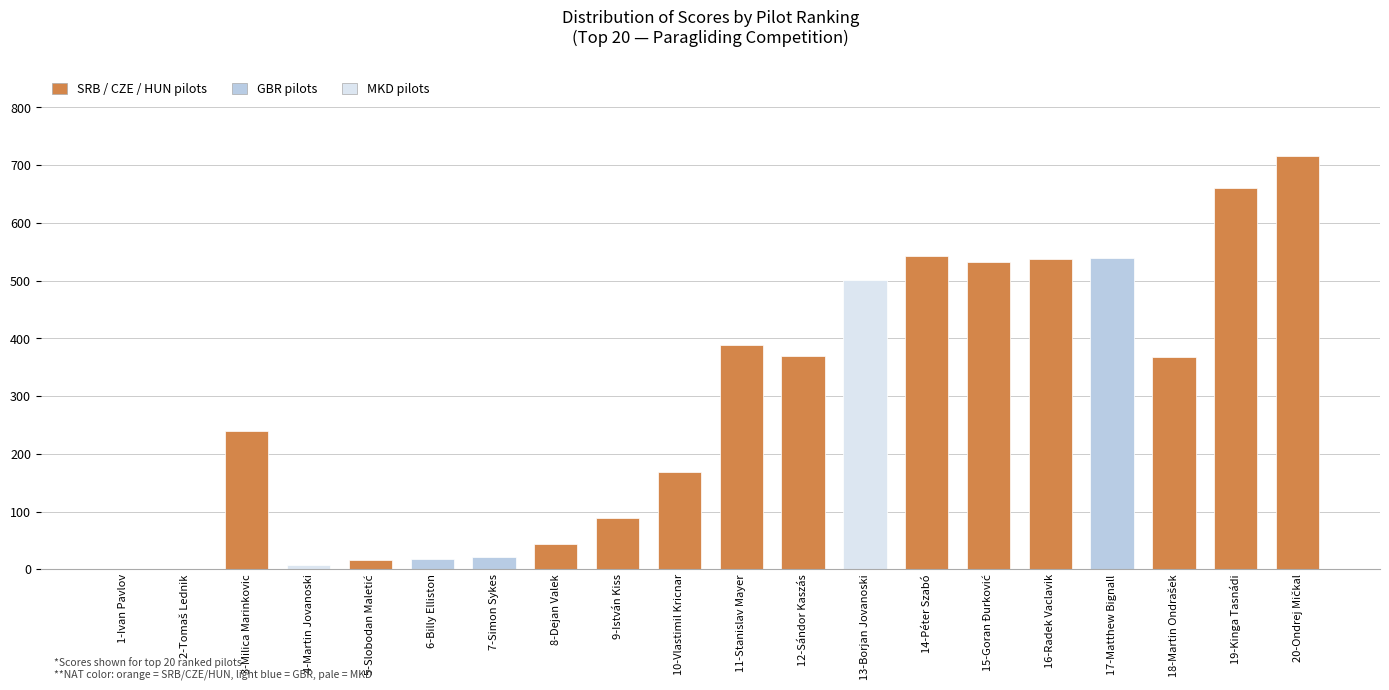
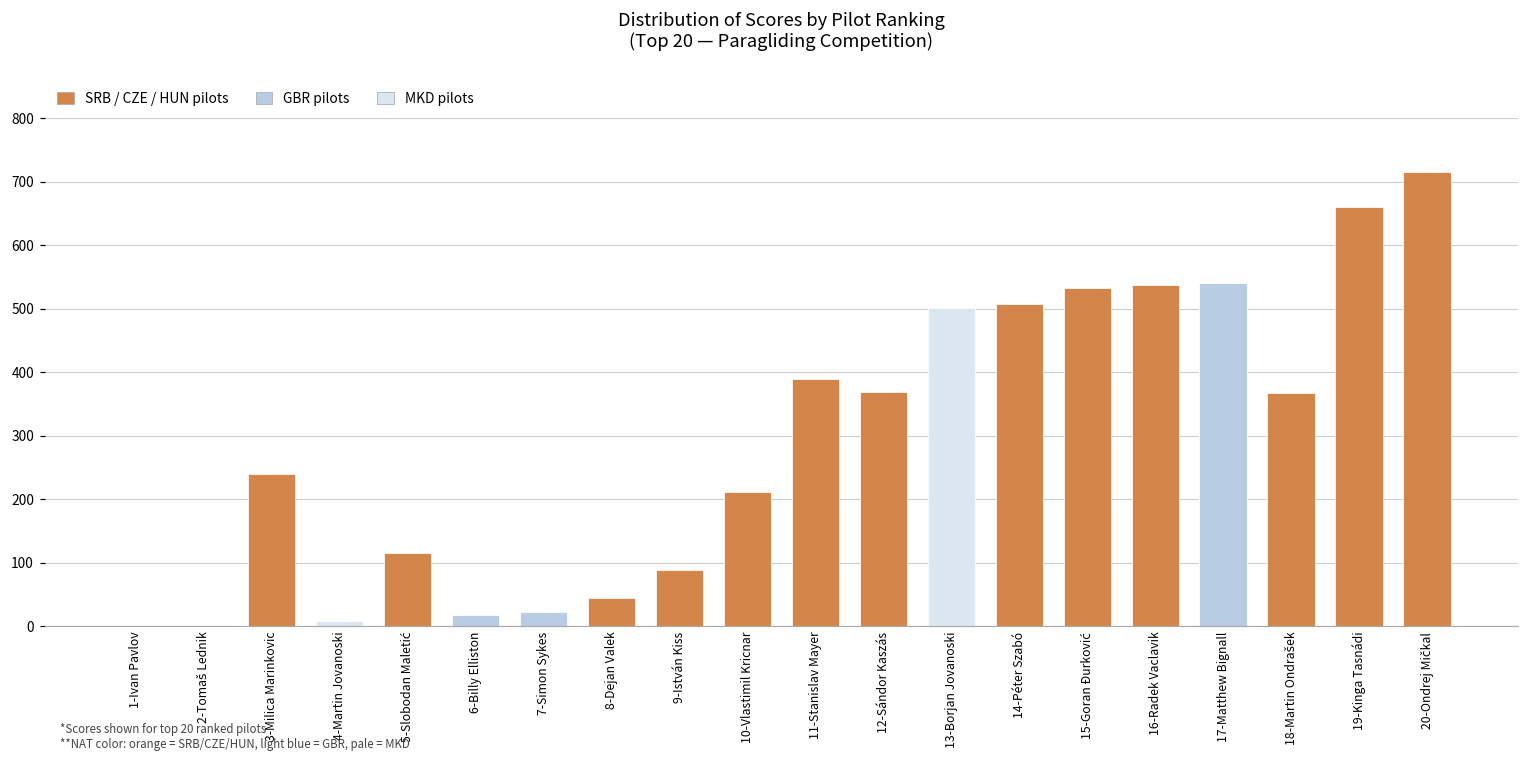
  {
    "1-Ivan Pavlov": 0,
    "3-Milica Marinkovic": 240,
    "4-Martin Jovanoski": 10,
-   "5-Slobodan Maletić": 20,
+   "5-Slobodan Maletić": 120,
    "6-Billy Elliston": 20,
    "7-Simon Sykes": 20,
    "8-Dejan Valek": 40,
    "9-István Kiss": 90,
-   "10-Vlastimil Kricnar": 170,
+   "10-Vlastimil Kricnar": 210,
    "11-Stanislav Mayer": 390,
    "12-Sándor Kaszás": 370,
    "13-Borjan Jovanoski": 500,
-   "14-Péter Szabó": 540,
+   "14-Péter Szabó": 510,
    "15-Goran Đurković": 530,
    "16-Radek Vaclavik": 540,
    "17-Matthew Bignall": 540,
    "18-Martin Ondrašek": 370,
    "19-Kinga Tasnádi": 660,
    "20-Ondrej Mičkal": 720
  }
